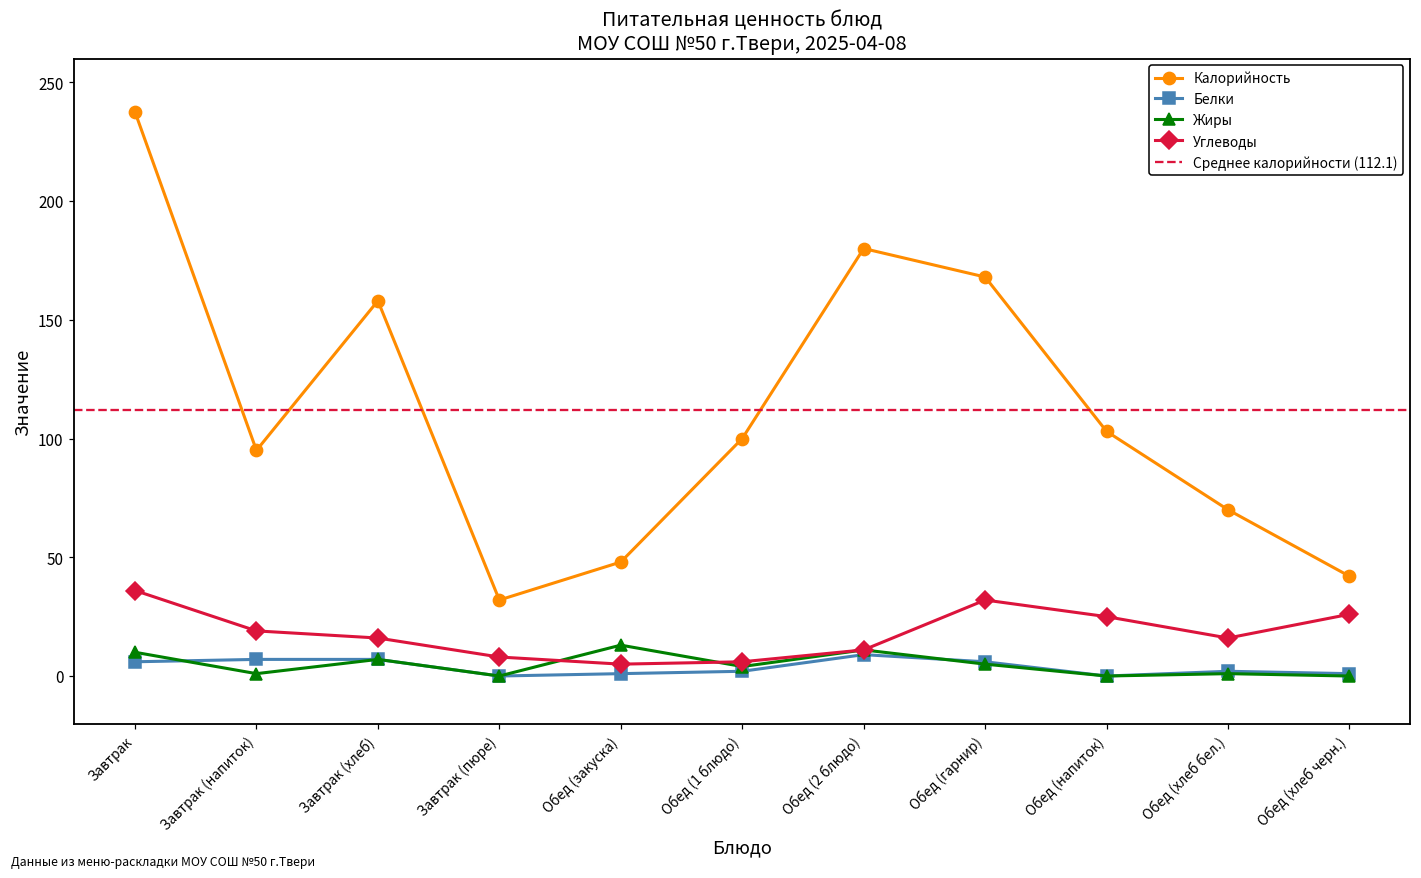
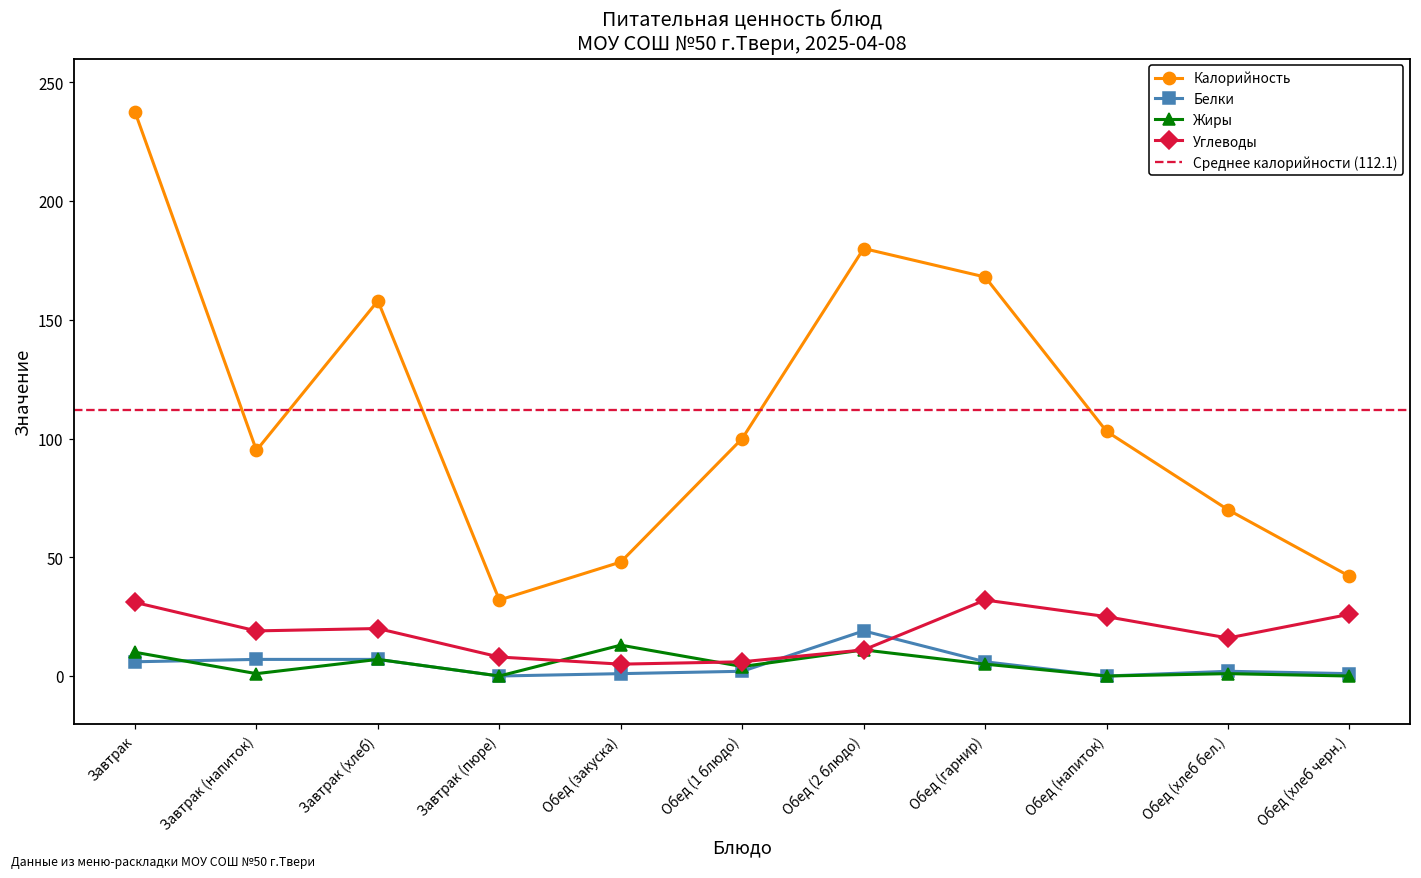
  {
    "Калорийность": {
      "Завтрак": 238,
      "Завтрак (напиток)": 95,
      "Завтрак (хлеб)": 158,
      "Завтрак (пюре)": 32,
      "Обед (закуска)": 48,
      "Обед (1 блюдо)": 100,
      "Обед (2 блюдо)": 180,
      "Обед (гарнир)": 168,
      "Обед (напиток)": 103,
      "Обед (хлеб бел.)": 70,
      "Обед (хлеб черн.)": 42
    },
    "Белки": {
      "Завтрак": 6,
      "Завтрак (напиток)": 7,
      "Обед (закуска)": 1,
      "Обед (1 блюдо)": 2,
-     "Обед (2 блюдо)": 9
+     "Обед (2 блюдо)": 19
    },
    "Жиры": {
      "Завтрак": 10,
      "Завтрак (напиток)": 1,
      "Обед (закуска)": 13,
      "Обед (1 блюдо)": 4
    },
    "Углеводы": {
-     "Завтрак": 36,
+     "Завтрак": 31,
      "Завтрак (напиток)": 19,
-     "Завтрак (хлеб)": 16,
+     "Завтрак (хлеб)": 20,
      "Завтрак (пюре)": 8,
      "Обед (закуска)": 5,
      "Обед (1 блюдо)": 6,
      "Обед (гарнир)": 32,
      "Обед (напиток)": 25,
      "Обед (хлеб бел.)": 16,
      "Обед (хлеб черн.)": 26
    }
  }
